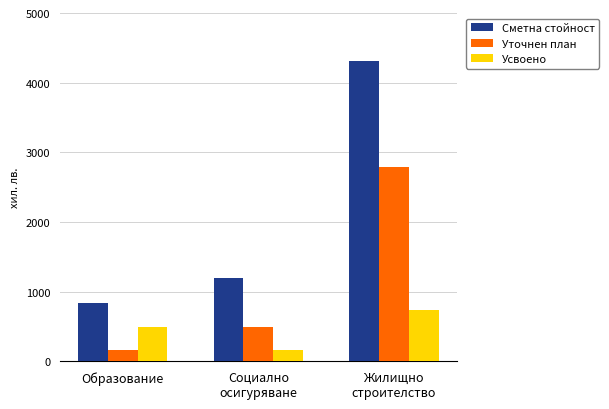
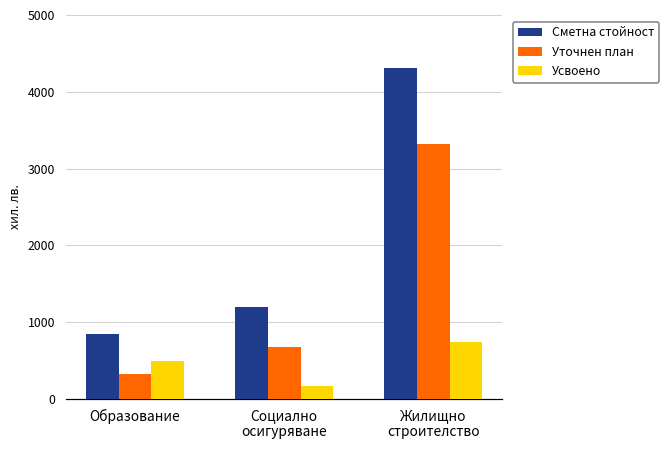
  {
    "Сметна стойност": {
      "Образование": 800,
      "Социално осигуряване": 1200,
      "Жилищно строителство": 4300
    },
    "Уточнен план": {
-     "Образование": 200,
-     "Социално осигуряване": 500,
-     "Жилищно строителство": 2800
+     "Образование": 300,
+     "Социално осигуряване": 700,
+     "Жилищно строителство": 3300
    },
    "Усвоено": {
      "Образование": 500,
      "Социално осигуряване": 200,
      "Жилищно строителство": 700
    }
  }
